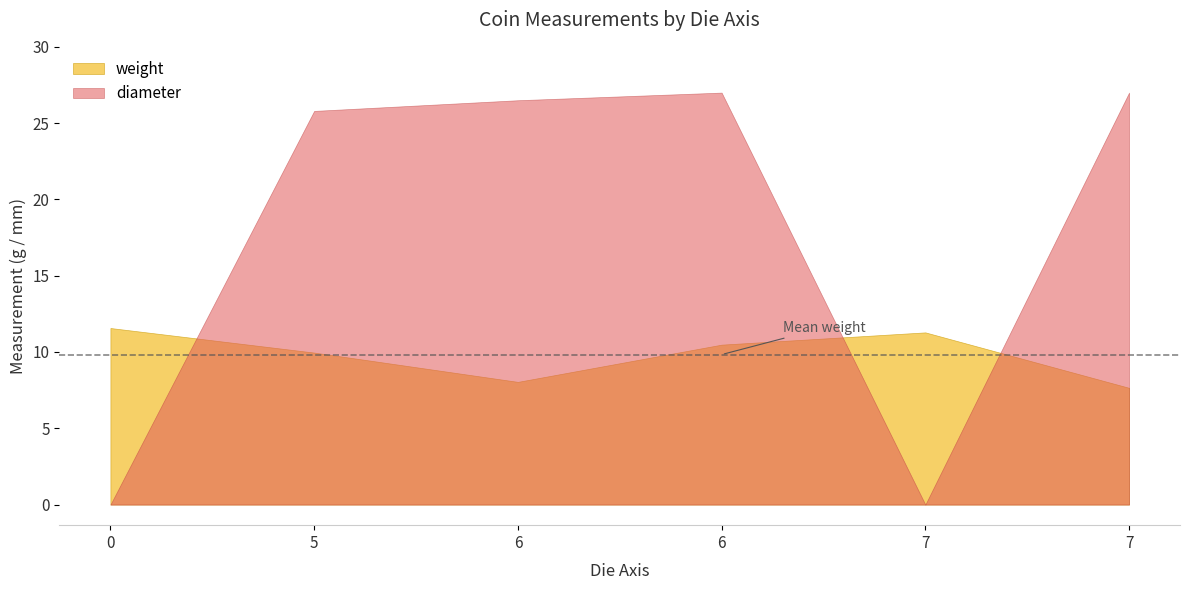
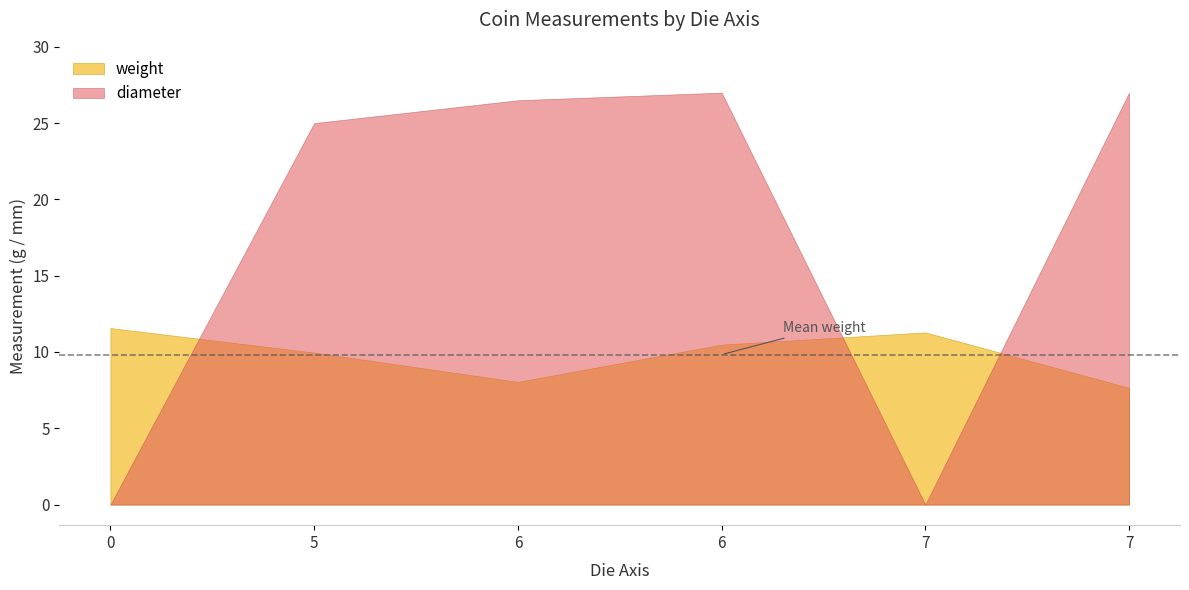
  {
    "weight": {
      "0": 11.6,
      "5": 10.0
    },
    "diameter": {
      "0": 0.0,
-     "5": 25.8
+     "5": 25.0
    }
  }
